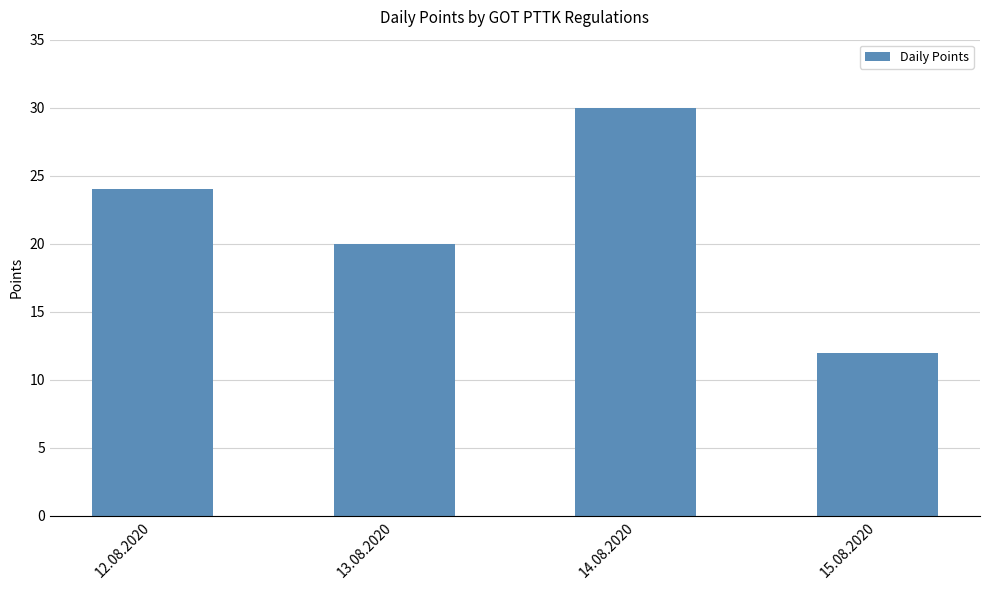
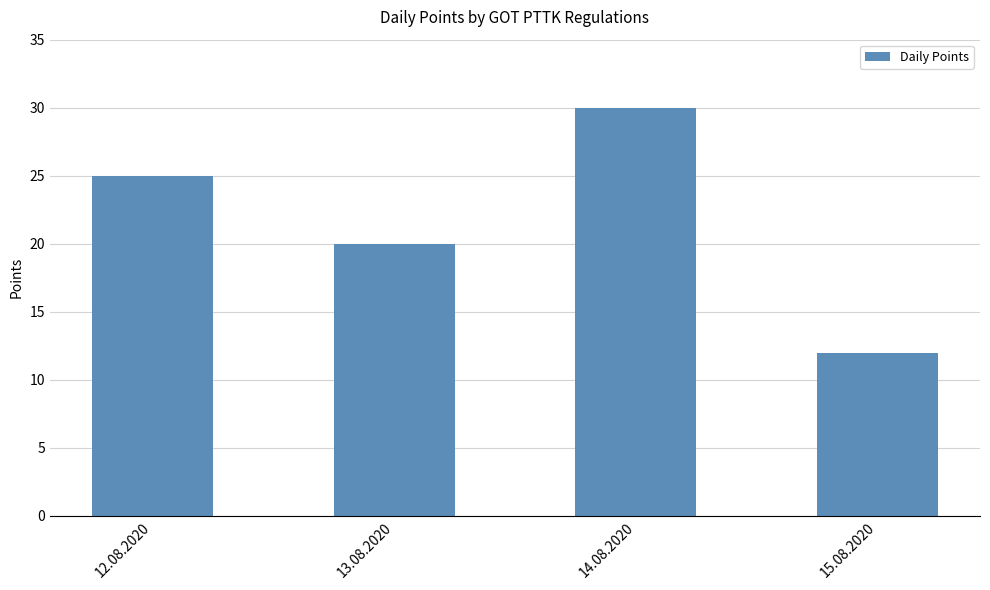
  {
-   "12.08.2020": 24,
+   "12.08.2020": 25,
    "13.08.2020": 20,
    "14.08.2020": 30,
    "15.08.2020": 12
  }
